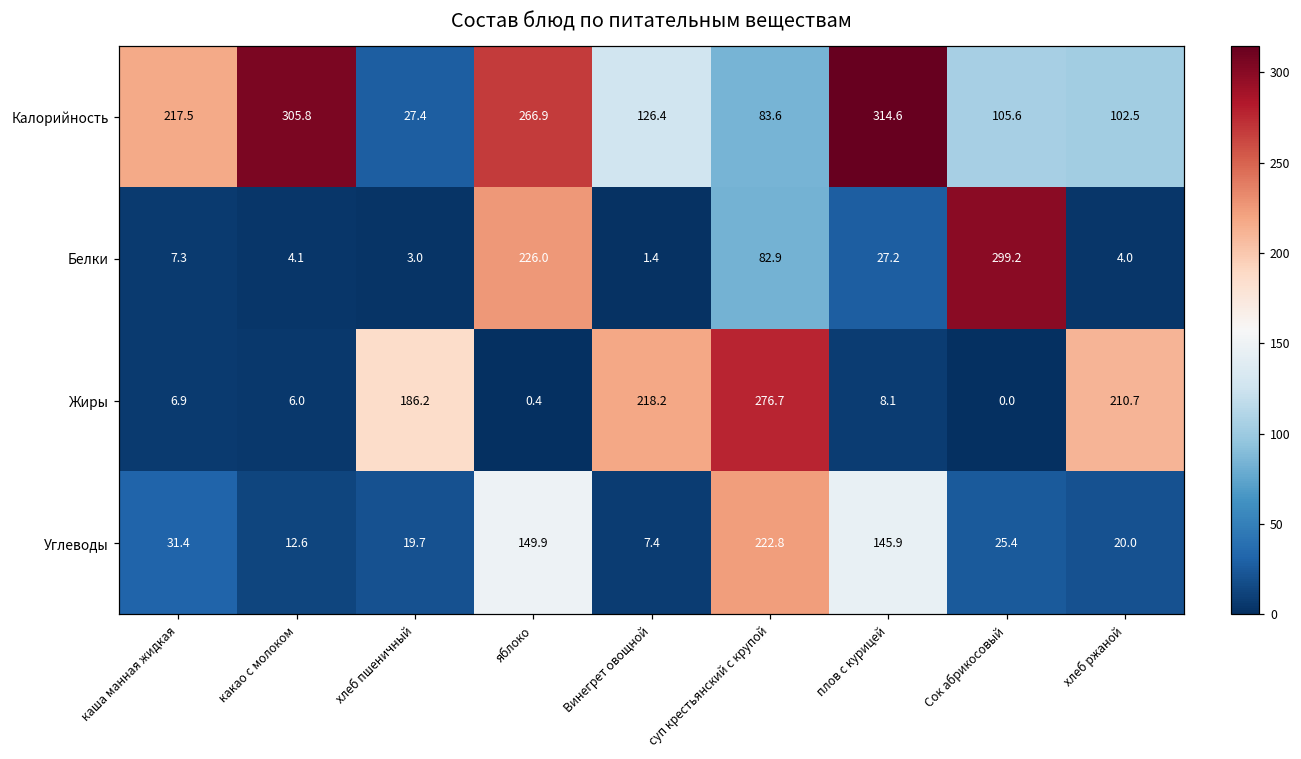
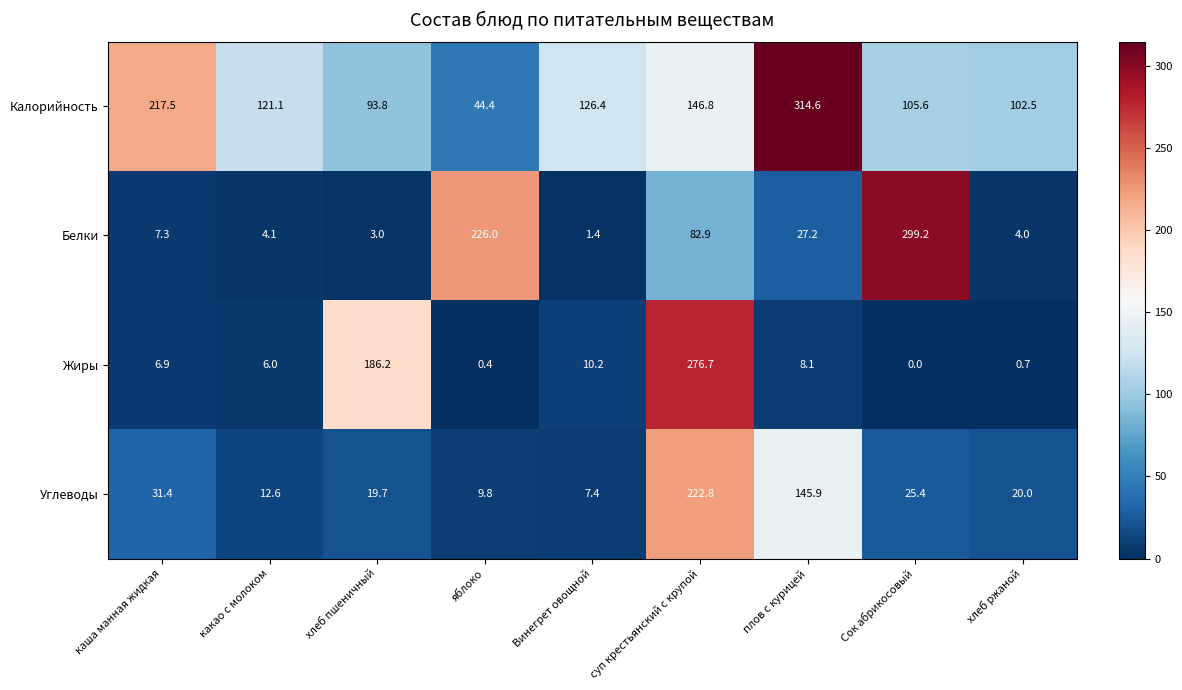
  {
    "Калорийность": {
      "каша манная жидкая": 217.5,
-     "какао с молоком": 305.8,
-     "хлеб пшеничный": 27.4,
-     "яблоко": 266.9,
+     "какао с молоком": 121.1,
+     "хлеб пшеничный": 93.8,
+     "яблоко": 44.4,
      "Винегрет овощной": 126.4,
-     "суп крестьянский с крупой": 83.6,
+     "суп крестьянский с крупой": 146.8,
      "плов с курицей": 314.6,
      "Сок абрикосовый": 105.6,
      "хлеб ржаной": 102.5
    },
    "Белки": {
      "каша манная жидкая": 7.3,
      "какао с молоком": 4.1,
      "хлеб пшеничный": 3.0,
      "яблоко": 226.0,
      "Винегрет овощной": 1.4,
      "суп крестьянский с крупой": 82.9,
      "плов с курицей": 27.2,
      "Сок абрикосовый": 299.2,
      "хлеб ржаной": 4.0
    },
    "Жиры": {
      "каша манная жидкая": 6.9,
      "какао с молоком": 6.0,
      "хлеб пшеничный": 186.2,
      "яблоко": 0.4,
-     "Винегрет овощной": 218.2,
+     "Винегрет овощной": 10.2,
      "суп крестьянский с крупой": 276.7,
      "плов с курицей": 8.1,
      "Сок абрикосовый": 0.0,
-     "хлеб ржаной": 210.7
+     "хлеб ржаной": 0.7
    },
    "Углеводы": {
      "каша манная жидкая": 31.4,
      "какао с молоком": 12.6,
      "хлеб пшеничный": 19.7,
-     "яблоко": 149.9,
+     "яблоко": 9.8,
      "Винегрет овощной": 7.4,
      "суп крестьянский с крупой": 222.8,
      "плов с курицей": 145.9,
      "Сок абрикосовый": 25.4,
      "хлеб ржаной": 20.0
    }
  }
